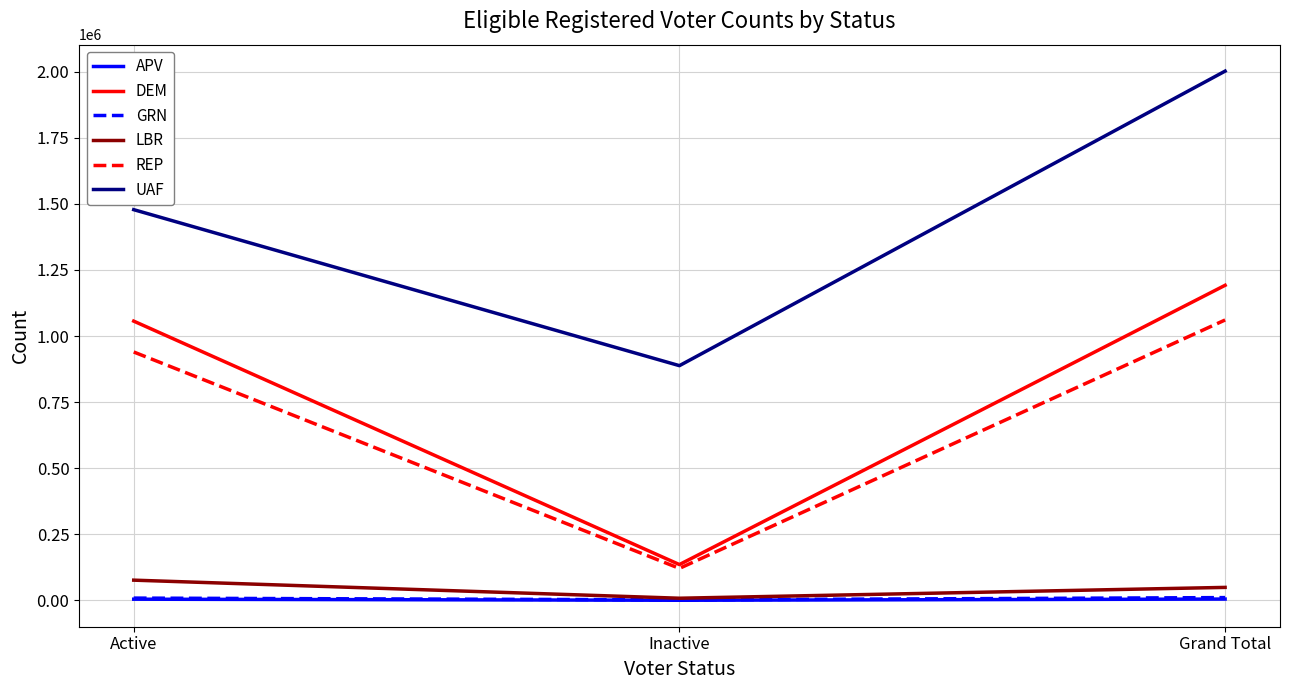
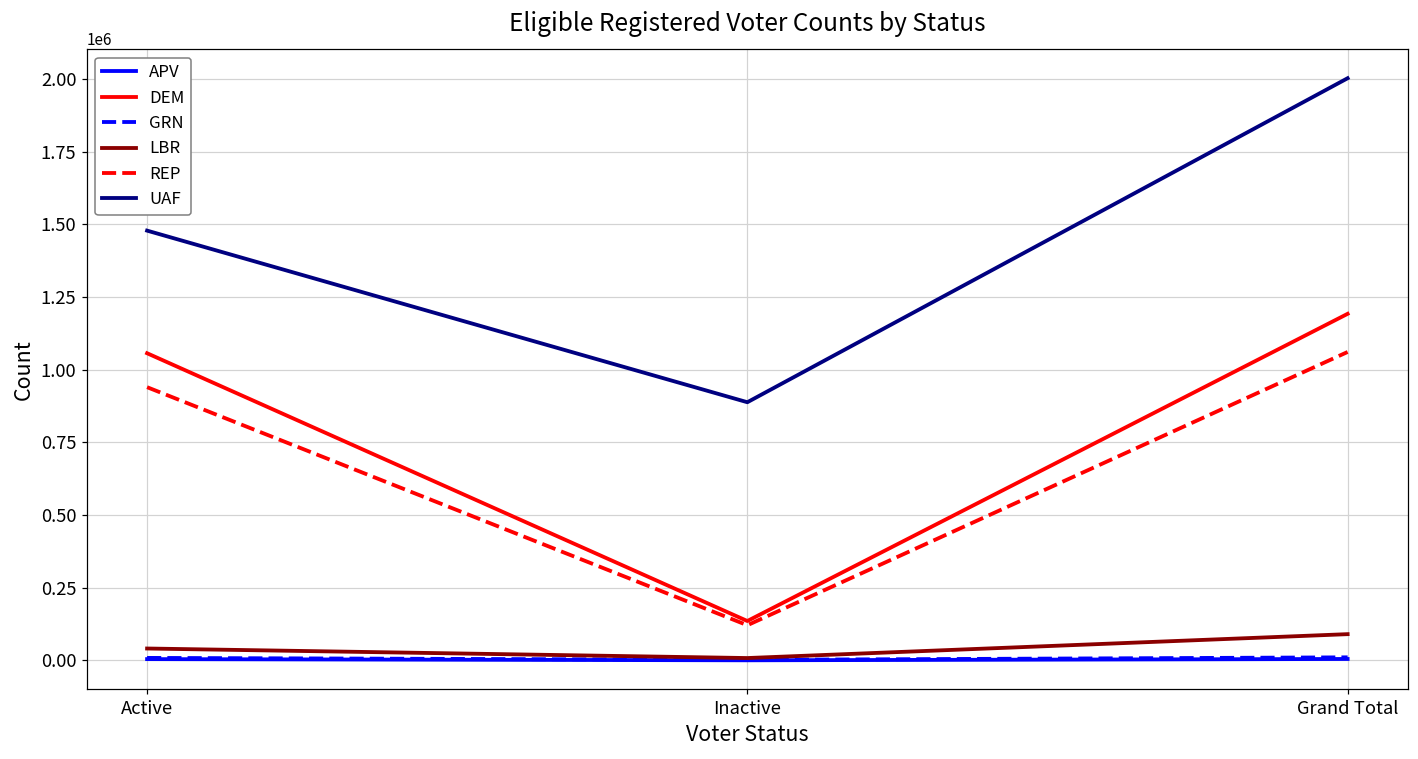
  {
    "LBR": {
-     "Active": 80000,
-     "Grand Total": 50000
+     "Active": 40000,
+     "Grand Total": 90000
    },
    "UAF": {
      "Active": 1480000,
      "Inactive": 890000,
      "Grand Total": 2000000
    }
  }
